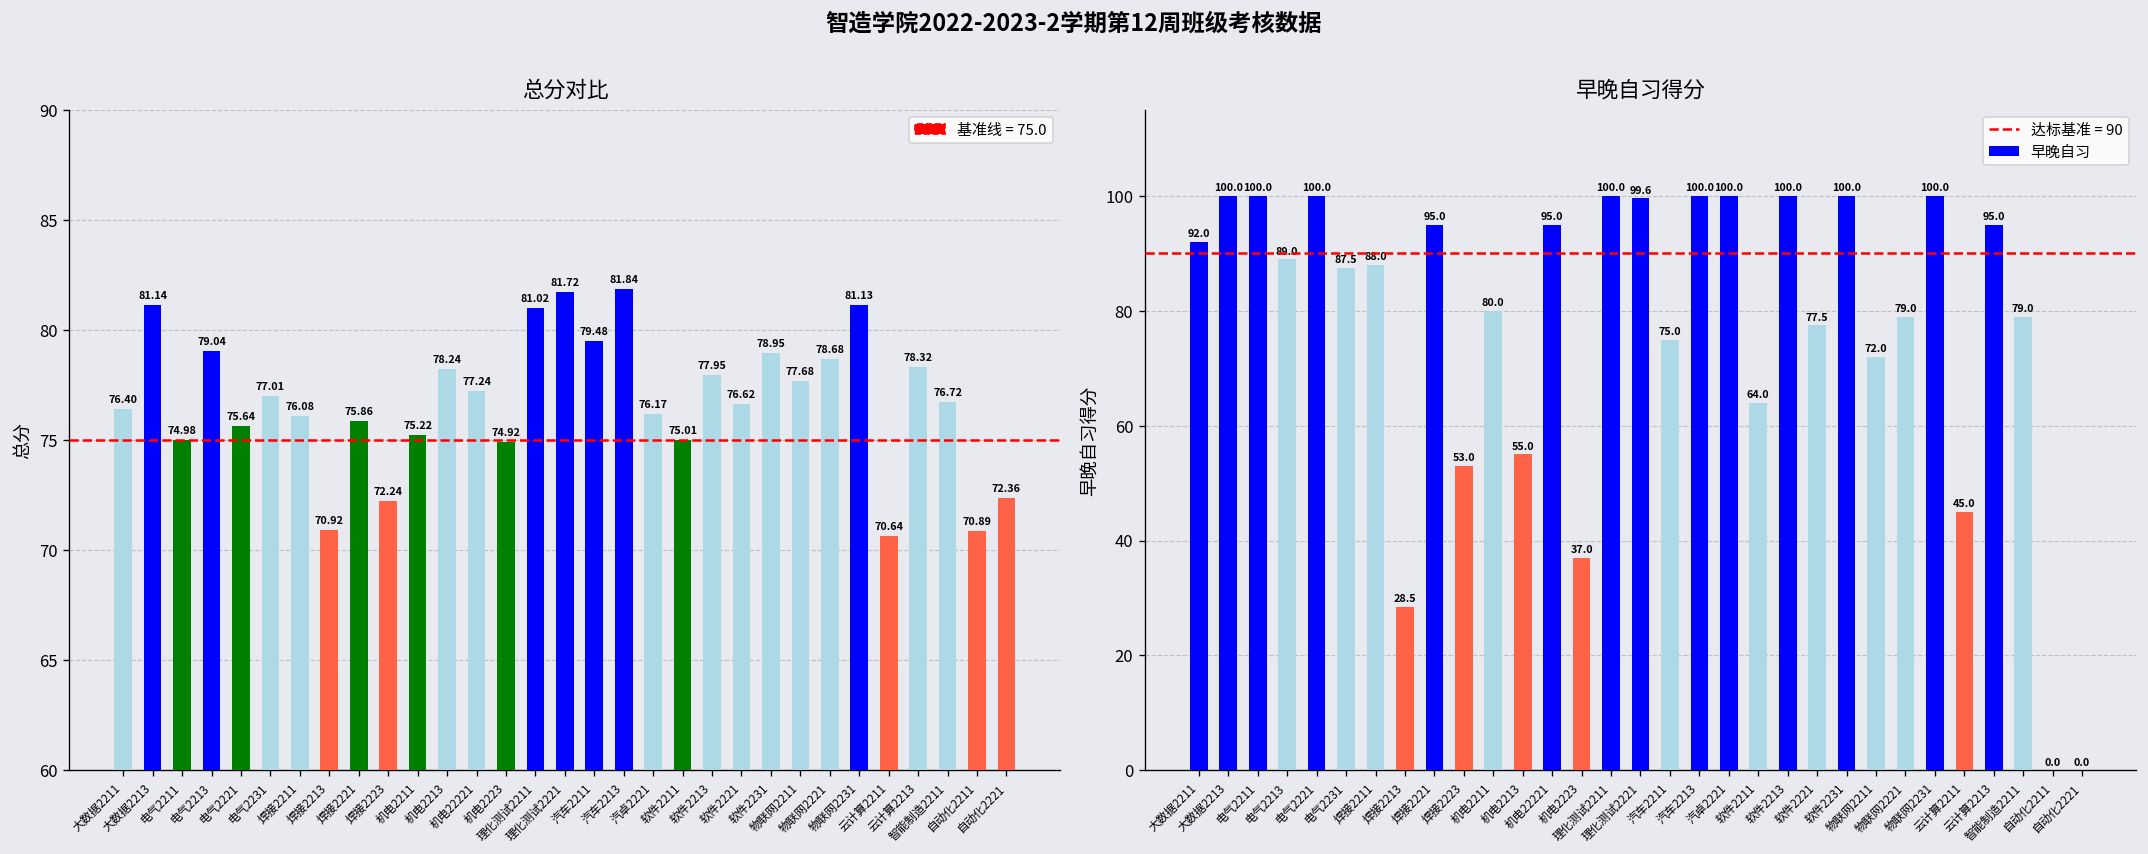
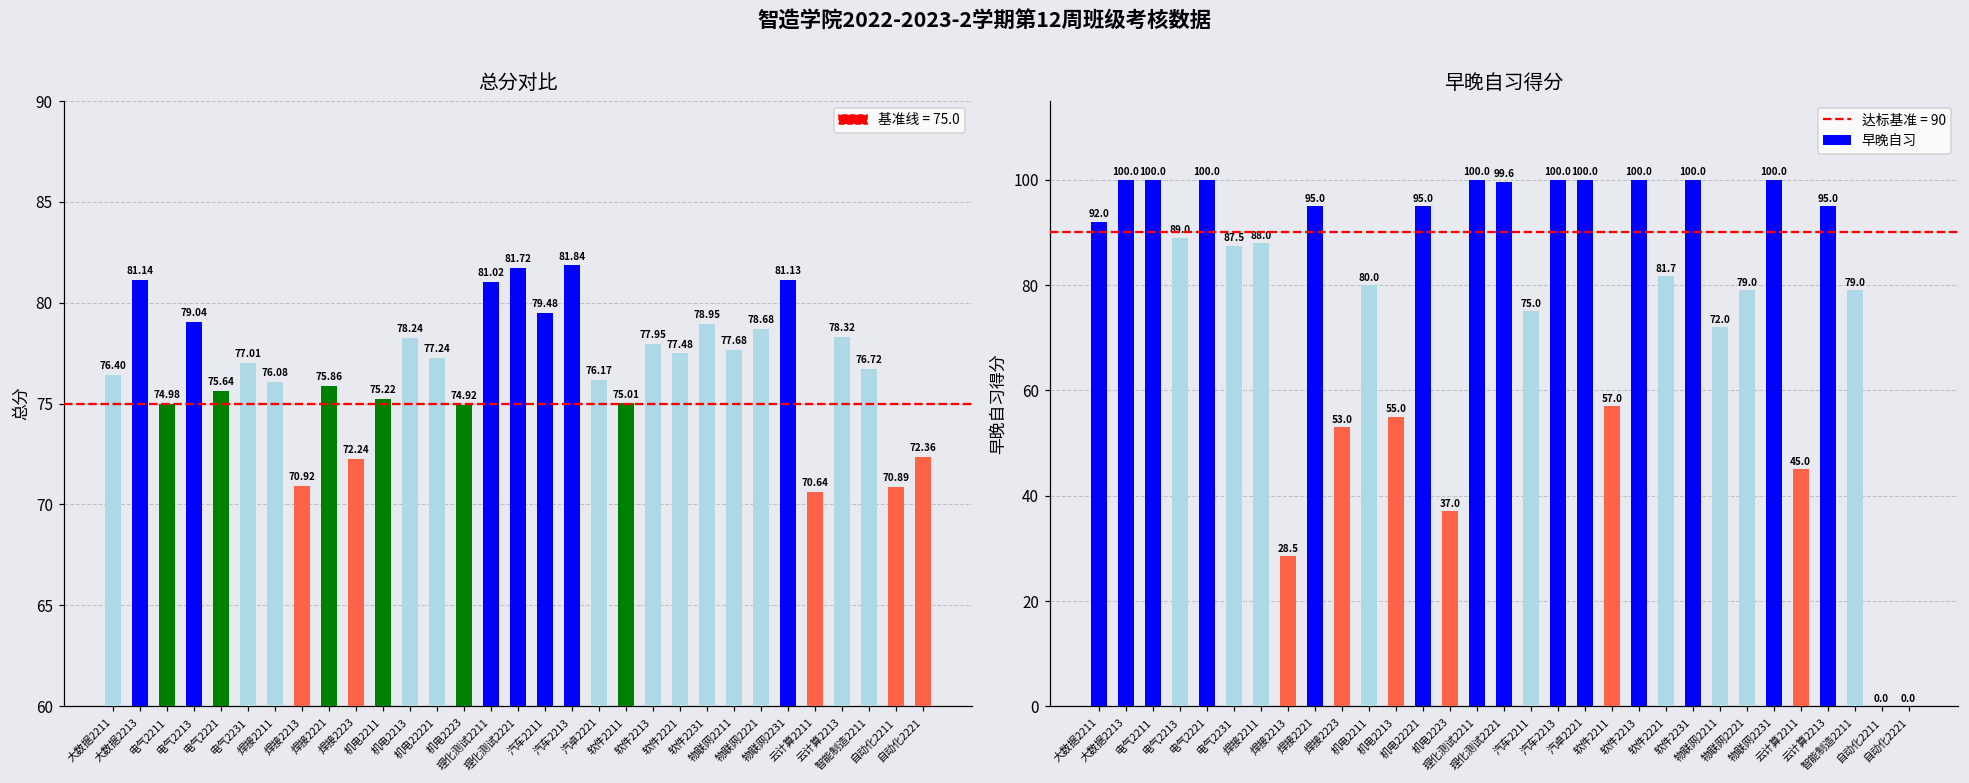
  {
    "总分对比": {
      "大数据2211": 76.40,
      "大数据2213": 81.14,
      "电气2211": 74.98,
      "电气2213": 79.04,
      "电气2221": 75.64,
      "电气2231": 77.01,
      "焊接2211": 76.08,
      "焊接2213": 70.92,
      "焊接2221": 75.86,
      "焊接2223": 72.24,
      "机电2211": 75.22,
      "机电2213": 78.24,
      "机电22221": 77.24,
      "机电2223": 74.92,
      "理化测试2211": 81.02,
      "理化测试2221": 81.72,
      "汽车2211": 79.48,
      "汽车2213": 81.84,
      "汽卓2221": 76.17,
      "软件2211": 75.01,
      "软件2213": 77.95,
-     "软件2221": 76.62,
+     "软件2221": 77.48,
      "软件2231": 78.95,
      "物联网2211": 77.68,
      "物联网2221": 78.68,
      "物联网2231": 81.13,
      "云计算2211": 70.64,
      "云计算2213": 78.32,
      "智能制造2211": 76.72,
      "自动化2211": 70.89,
      "自动化2221": 72.36
    },
    "早晚自习得分": {
      "大数据2211": 92.0,
      "大数据2213": 100.0,
      "电气2211": 100.0,
      "电气2213": 89.0,
      "电气2221": 100.0,
      "电气2231": 87.5,
      "焊接2211": 88.0,
      "焊接2213": 28.5,
      "焊接2221": 95.0,
      "焊接2223": 53.0,
      "机电2211": 80.0,
      "机电2213": 55.0,
      "机电22221": 95.0,
      "机电2223": 37.0,
      "理化测试2211": 100.0,
      "理化测试2221": 99.6,
      "汽车2211": 75.0,
      "汽车2213": 100.0,
      "汽卓2221": 100.0,
-     "软件2211": 64.0,
+     "软件2211": 57.0,
      "软件2213": 100.0,
-     "软件2221": 77.5,
+     "软件2221": 81.7,
      "软件2231": 100.0,
      "物联网2211": 72.0,
      "物联网2221": 79.0,
      "物联网2231": 100.0,
      "云计算2211": 45.0,
      "云计算2213": 95.0,
      "智能制造2211": 79.0,
      "自动化2211": 0.0,
      "自动化2221": 0.0
    }
  }
